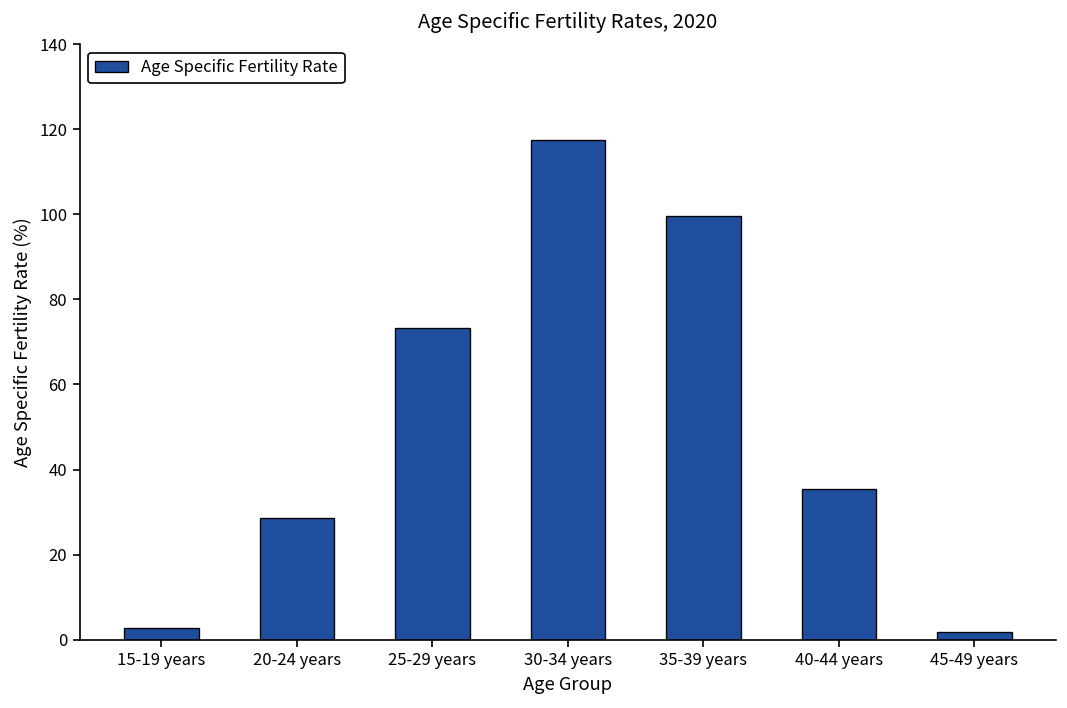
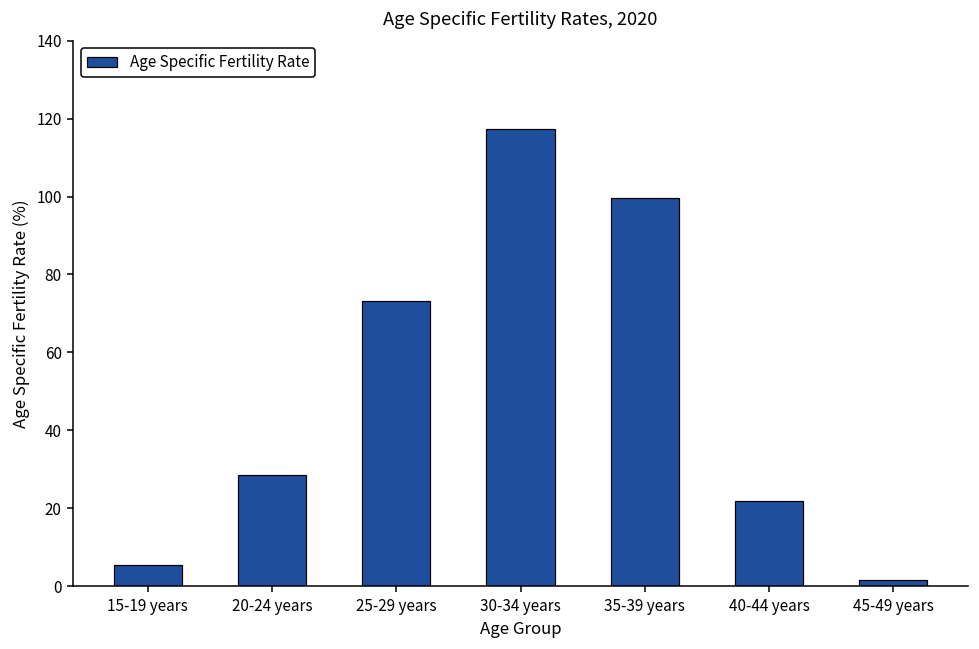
  {
-   "15-19 years": 3,
+   "15-19 years": 5,
    "20-24 years": 29,
    "25-29 years": 73,
    "30-34 years": 117,
    "35-39 years": 100,
-   "40-44 years": 35,
+   "40-44 years": 22,
    "45-49 years": 2
  }
